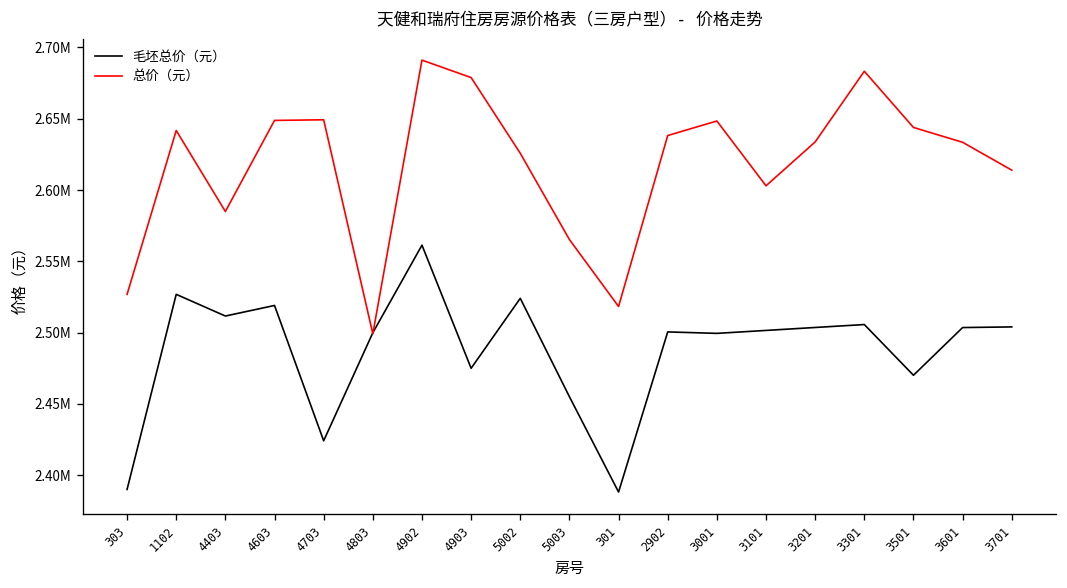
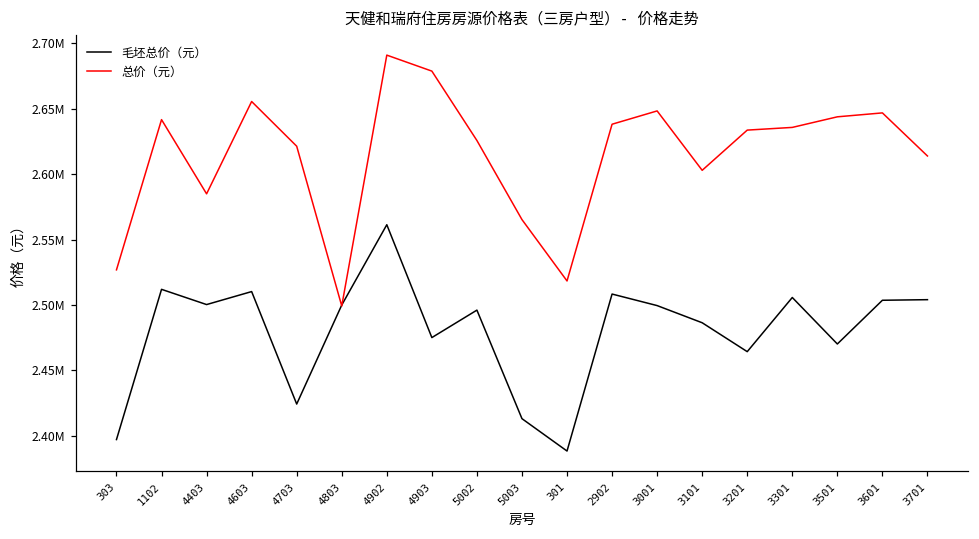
  {
    "毛坯总价（元）": {
-     "303": 2390000,
-     "1102": 2527000,
-     "4403": 2512000,
-     "4603": 2519000,
+     "303": 2397000,
+     "1102": 2512000,
+     "4403": 2500000,
+     "4603": 2510000,
      "4703": 2424000,
      "4902": 2561000,
      "4903": 2475000,
-     "5002": 2524000,
-     "5003": 2455000,
+     "5002": 2496000,
+     "5003": 2413000,
      "301": 2388000,
-     "2902": 2500000,
+     "2902": 2508000,
      "3001": 2499000,
-     "3101": 2501000,
-     "3201": 2504000,
+     "3101": 2486000,
+     "3201": 2464000,
      "3301": 2506000,
      "3501": 2470000,
      "3601": 2504000,
      "3701": 2504000
    },
    "总价（元）": {
      "303": 2527000,
      "1102": 2642000,
      "4403": 2585000,
-     "4603": 2649000,
-     "4703": 2649000,
+     "4603": 2656000,
+     "4703": 2621000,
      "4902": 2691000,
      "4903": 2679000,
      "5002": 2626000,
      "5003": 2565000,
      "301": 2518000,
      "2902": 2638000,
      "3001": 2648000,
      "3101": 2603000,
      "3201": 2634000,
-     "3301": 2683000,
+     "3301": 2636000,
      "3501": 2644000,
-     "3601": 2633000,
+     "3601": 2647000,
      "3701": 2614000
    }
  }
